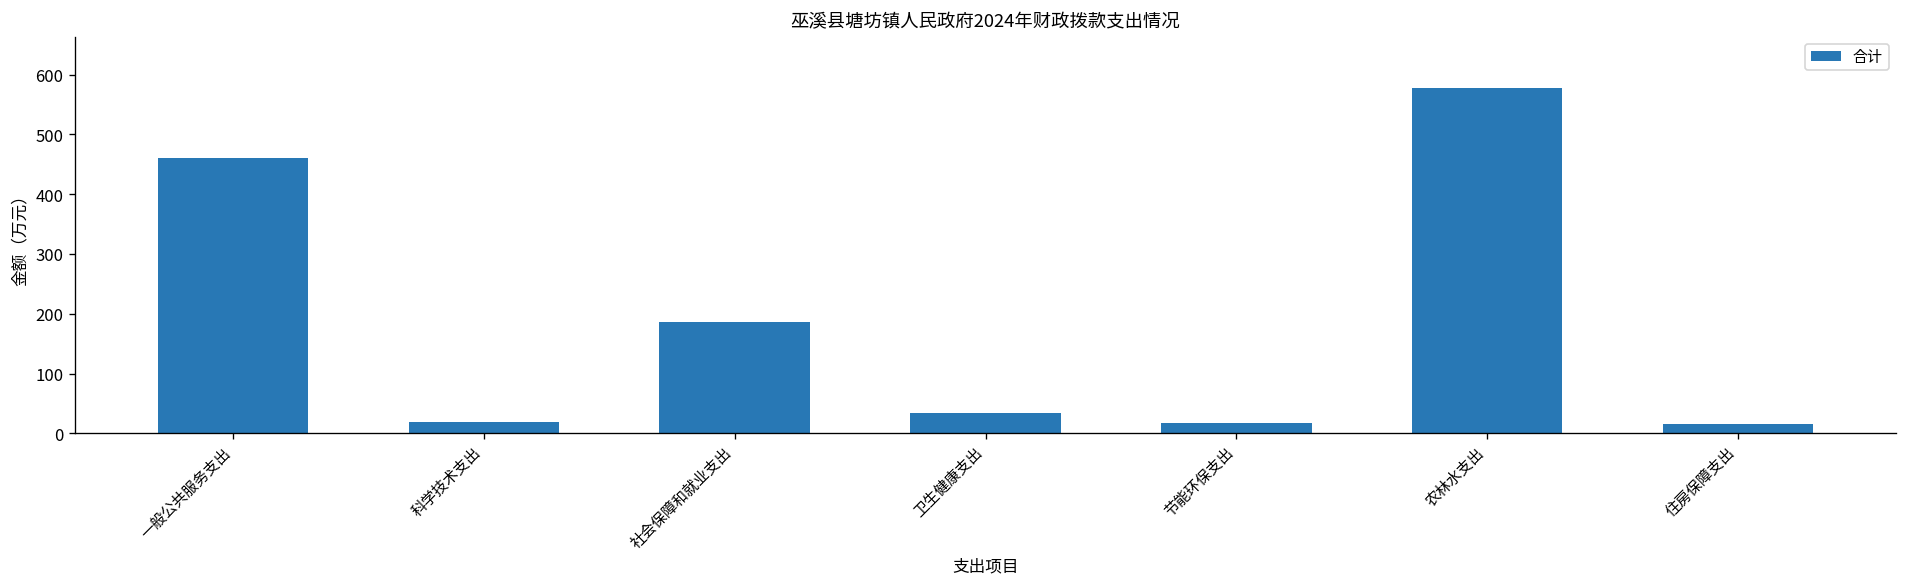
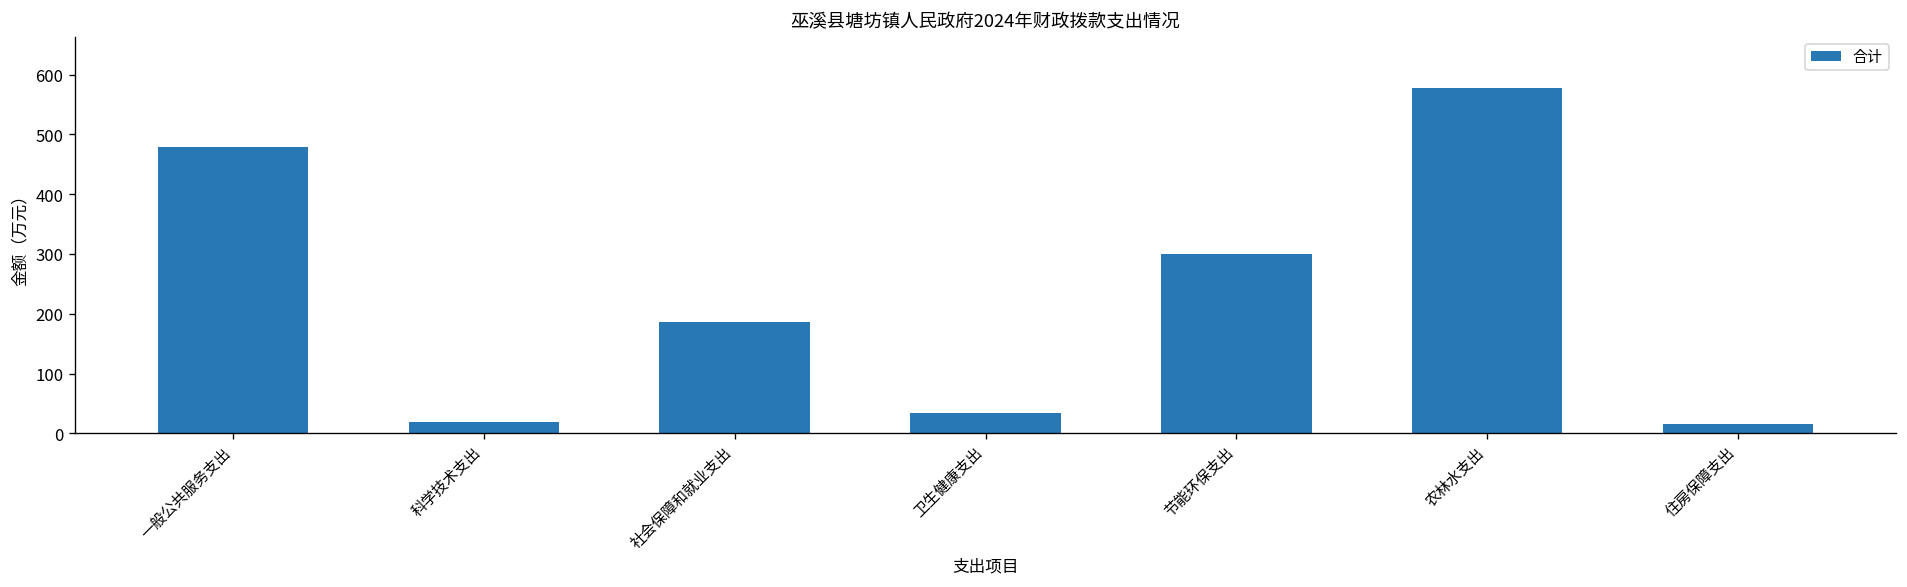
  {
-   "一般公共服务支出": 460,
+   "一般公共服务支出": 480,
    "科学技术支出": 20,
    "社会保障和就业支出": 190,
    "卫生健康支出": 30,
-   "节能环保支出": 20,
+   "节能环保支出": 300,
    "农林水支出": 580,
    "住房保障支出": 20
  }
